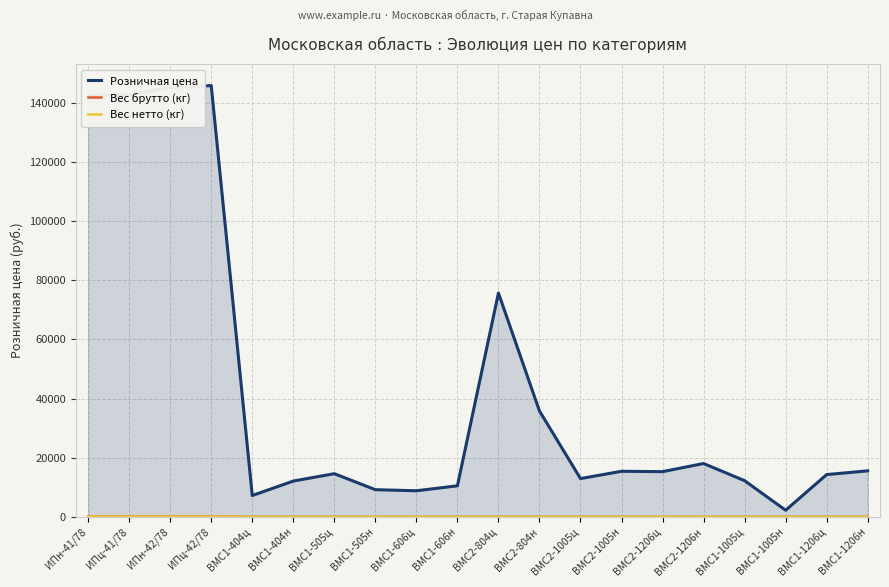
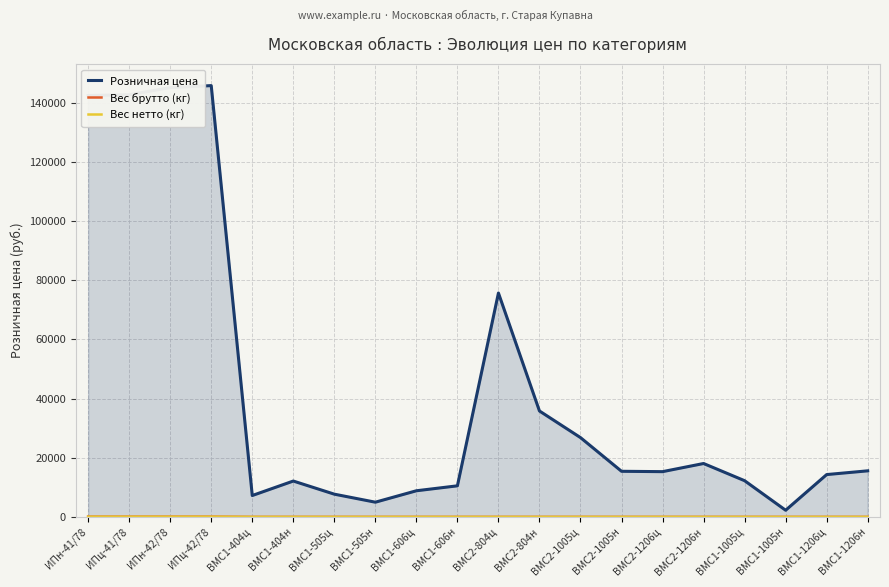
  {
    "Розничная цена": {
      "ИПц-42/78": 146000,
      "ВМС1-404ц": 7000,
      "ВМС1-404н": 12000,
-     "ВМС1-505ц": 15000,
-     "ВМС1-505н": 9000,
+     "ВМС1-505ц": 8000,
+     "ВМС1-505н": 5000,
      "ВМС1-606ц": 9000,
      "ВМС1-606н": 11000,
      "ВМС2-804ц": 76000,
      "ВМС2-804н": 36000,
-     "ВМС2-1005ц": 13000,
+     "ВМС2-1005ц": 27000,
      "ВМС2-1005н": 15000,
      "ВМС2-1206ц": 15000,
      "ВМС2-1206н": 18000,
      "ВМС1-1005ц": 12000,
      "ВМС1-1005н": 2000,
      "ВМС1-1206ц": 14000,
      "ВМС1-1206н": 16000
    },
    "Вес нетто (кг)": {
      "ИПн-41/78": 0,
      "ИПц-41/78": 0,
      "ИПн-42/78": 0,
      "ИПц-42/78": 0,
      "ВМС1-404ц": 0,
      "ВМС1-404н": 0,
      "ВМС1-505ц": 0,
      "ВМС1-505н": 0,
      "ВМС1-606ц": 0,
      "ВМС1-606н": 0,
      "ВМС2-804ц": 0,
      "ВМС2-804н": 0,
      "ВМС2-1005ц": 0,
      "ВМС2-1005н": 0,
      "ВМС2-1206ц": 0,
      "ВМС2-1206н": 0,
      "ВМС1-1005ц": 0,
      "ВМС1-1005н": 0,
      "ВМС1-1206ц": 0,
      "ВМС1-1206н": 0
    }
  }
